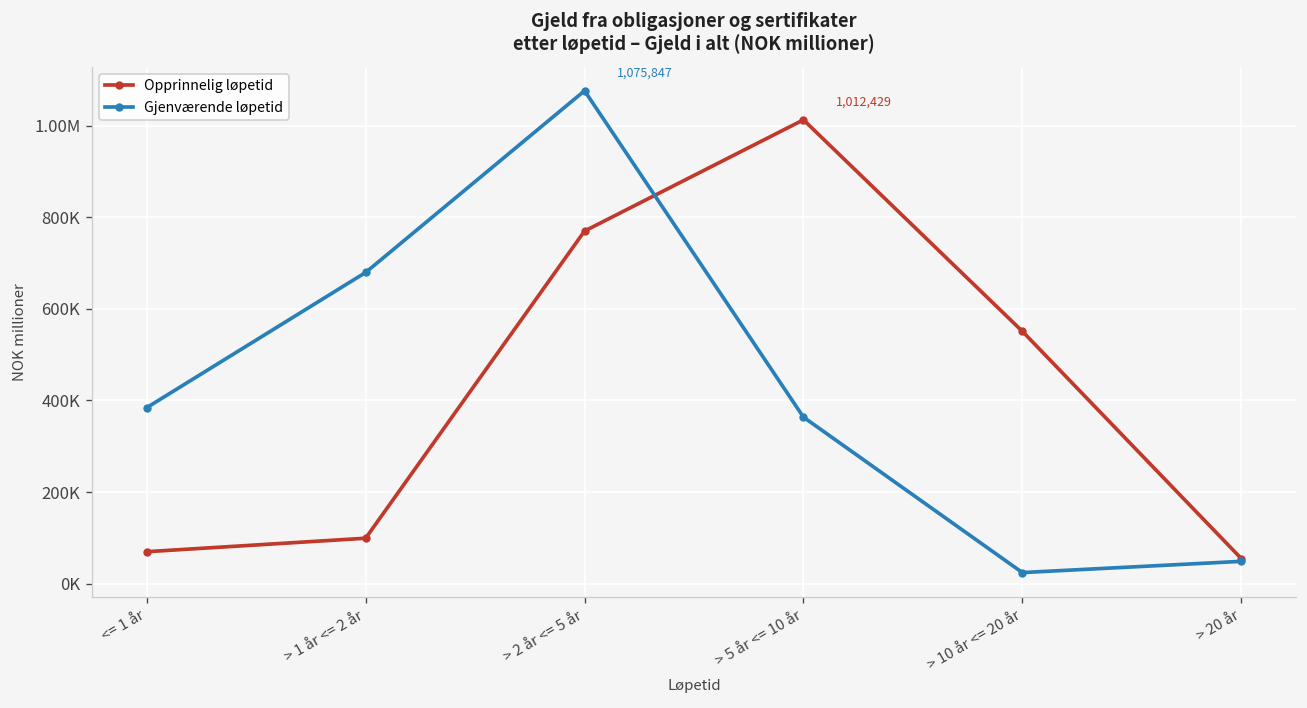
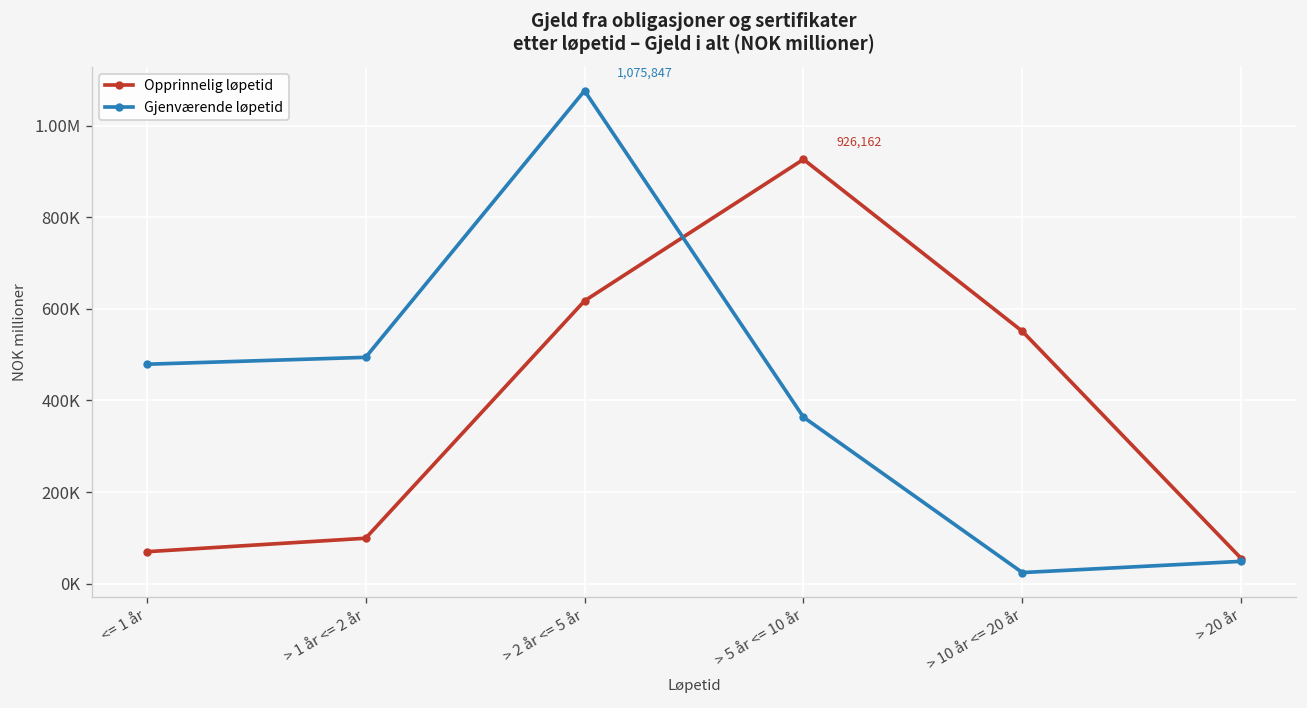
  {
    "Opprinnelig løpetid": {
-     "> 2 år <= 5 år": "770000",
-     "> 5 år <= 10 år": "1,012,429"
+     "> 2 år <= 5 år": "620000",
+     "> 5 år <= 10 år": "926,162"
    },
    "Gjenværende løpetid": {
-     "<= 1 år": "380000",
-     "> 1 år <= 2 år": "680000",
+     "<= 1 år": "480000",
+     "> 1 år <= 2 år": "490000",
      "> 2 år <= 5 år": "1080000",
      "> 5 år <= 10 år": "360000",
      "> 10 år <= 20 år": "20000"
    }
  }
